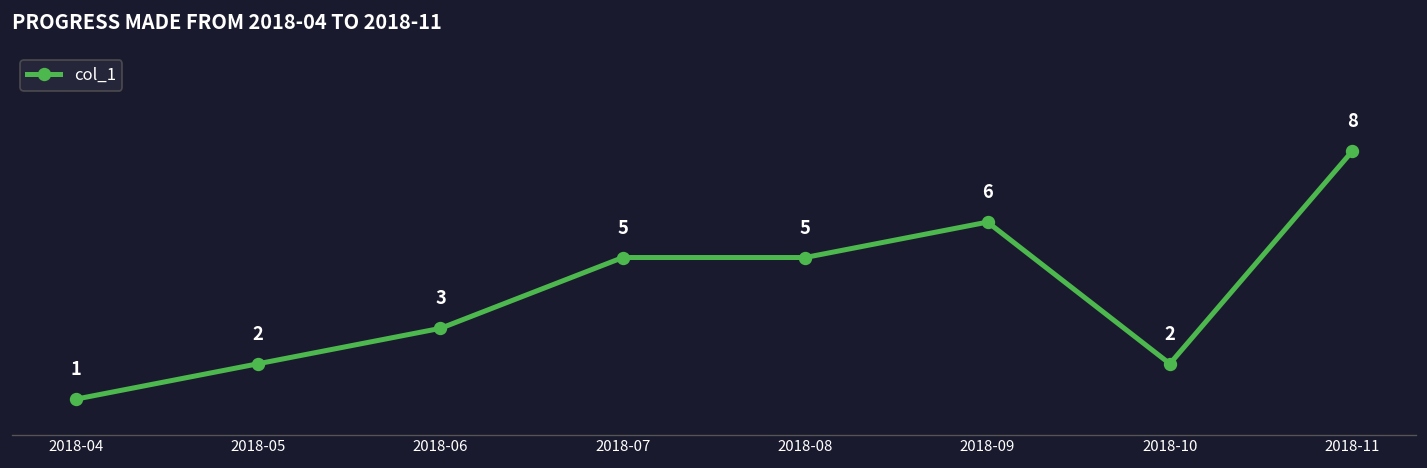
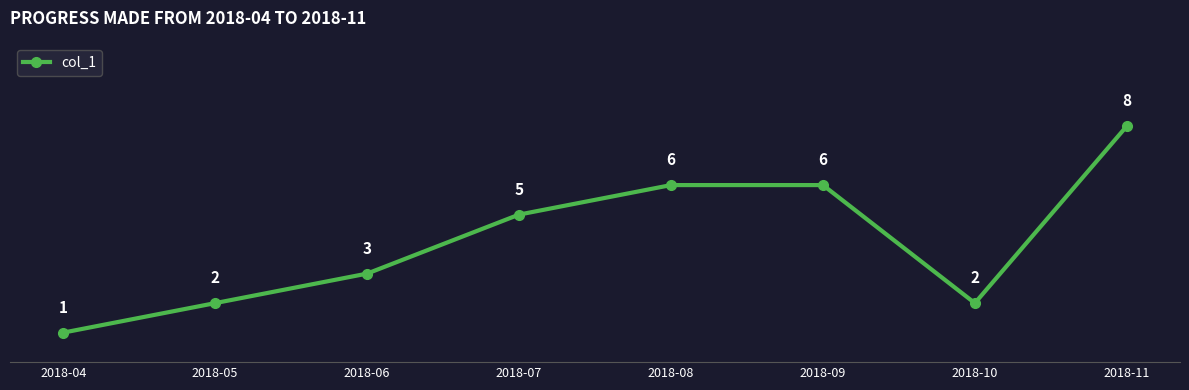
  {
    "2018-04": 1,
    "2018-05": 2,
    "2018-06": 3,
    "2018-07": 5,
-   "2018-08": 5,
+   "2018-08": 6,
    "2018-09": 6,
    "2018-10": 2,
    "2018-11": 8
  }
